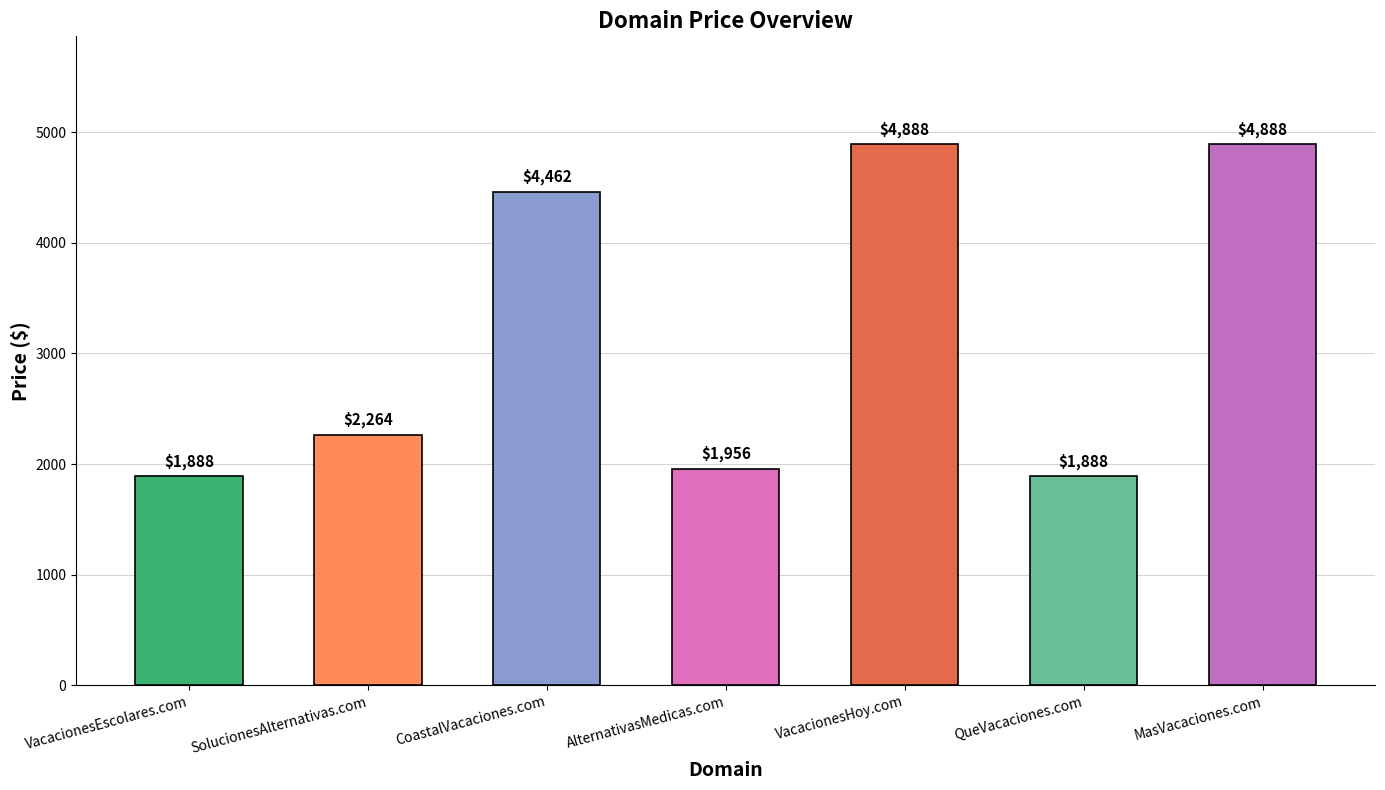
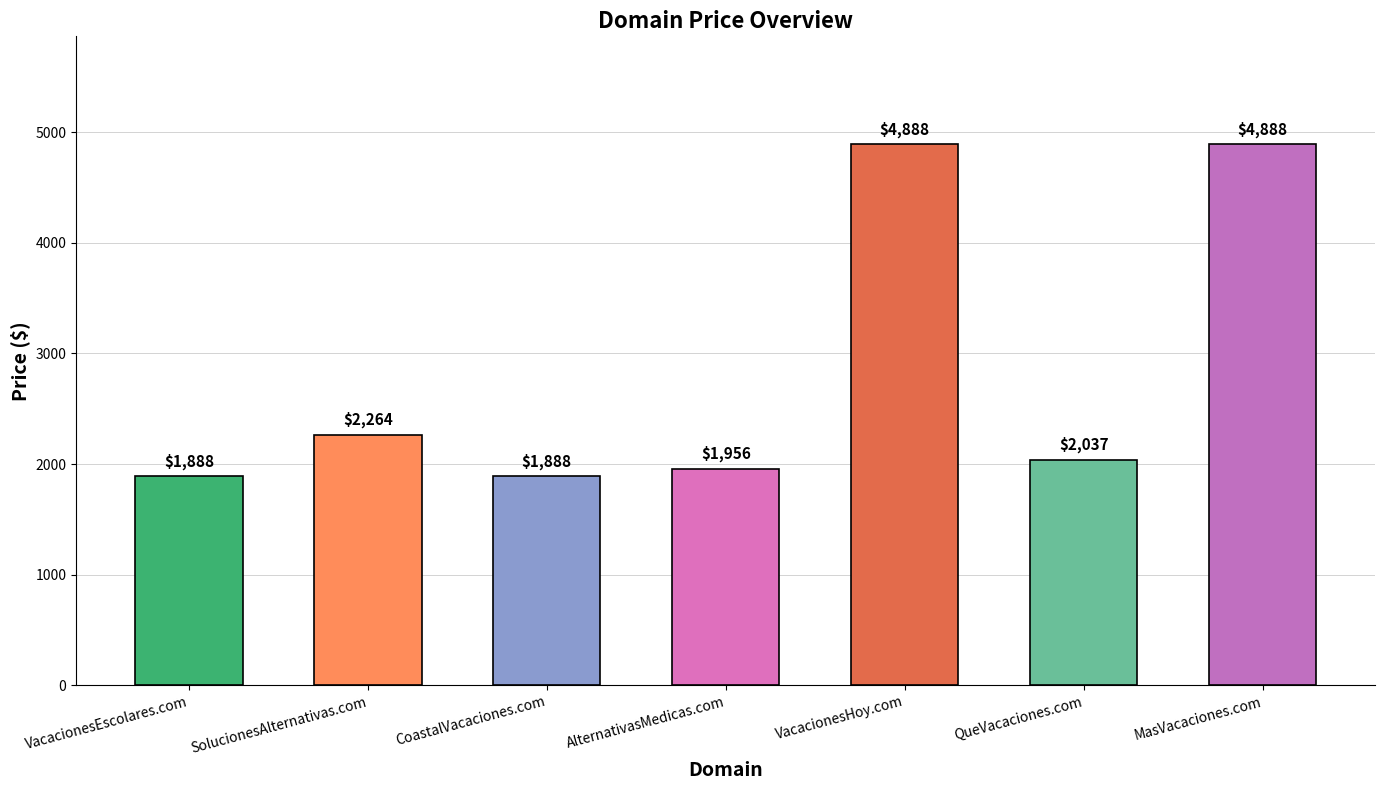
  {
    "VacacionesEscolares.com": "$1,888",
    "SolucionesAlternativas.com": "$2,264",
-   "CoastalVacaciones.com": "$4,462",
+   "CoastalVacaciones.com": "$1,888",
    "AlternativasMedicas.com": "$1,956",
    "VacacionesHoy.com": "$4,888",
-   "QueVacaciones.com": "$1,888",
+   "QueVacaciones.com": "$2,037",
    "MasVacaciones.com": "$4,888"
  }
